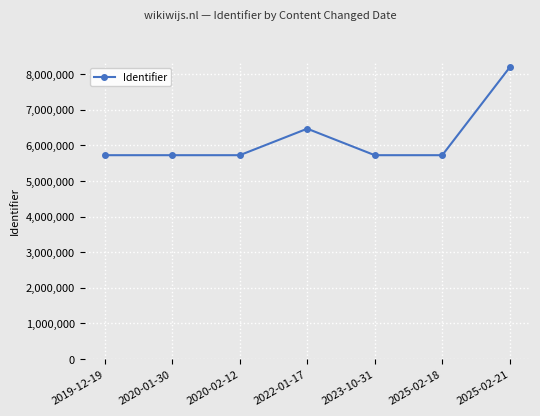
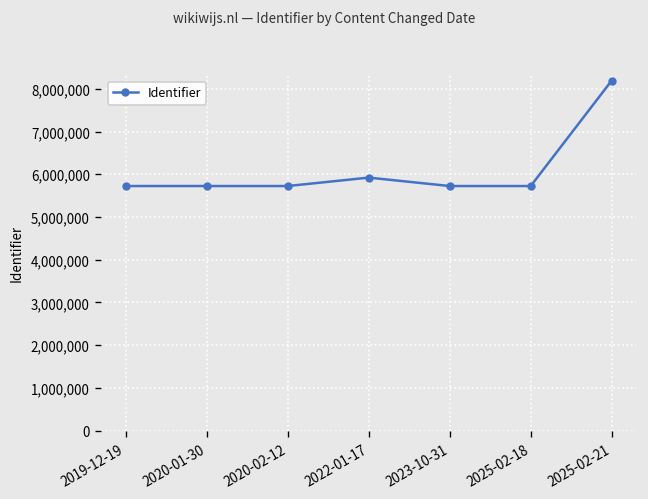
  {
    "2019-12-19": "5,700,000",
    "2020-01-30": "5,700,000",
    "2020-02-12": "5,700,000",
-   "2022-01-17": "6,500,000",
+   "2022-01-17": "5,900,000",
    "2023-10-31": "5,700,000",
    "2025-02-18": "5,700,000",
    "2025-02-21": "8,200,000"
  }
